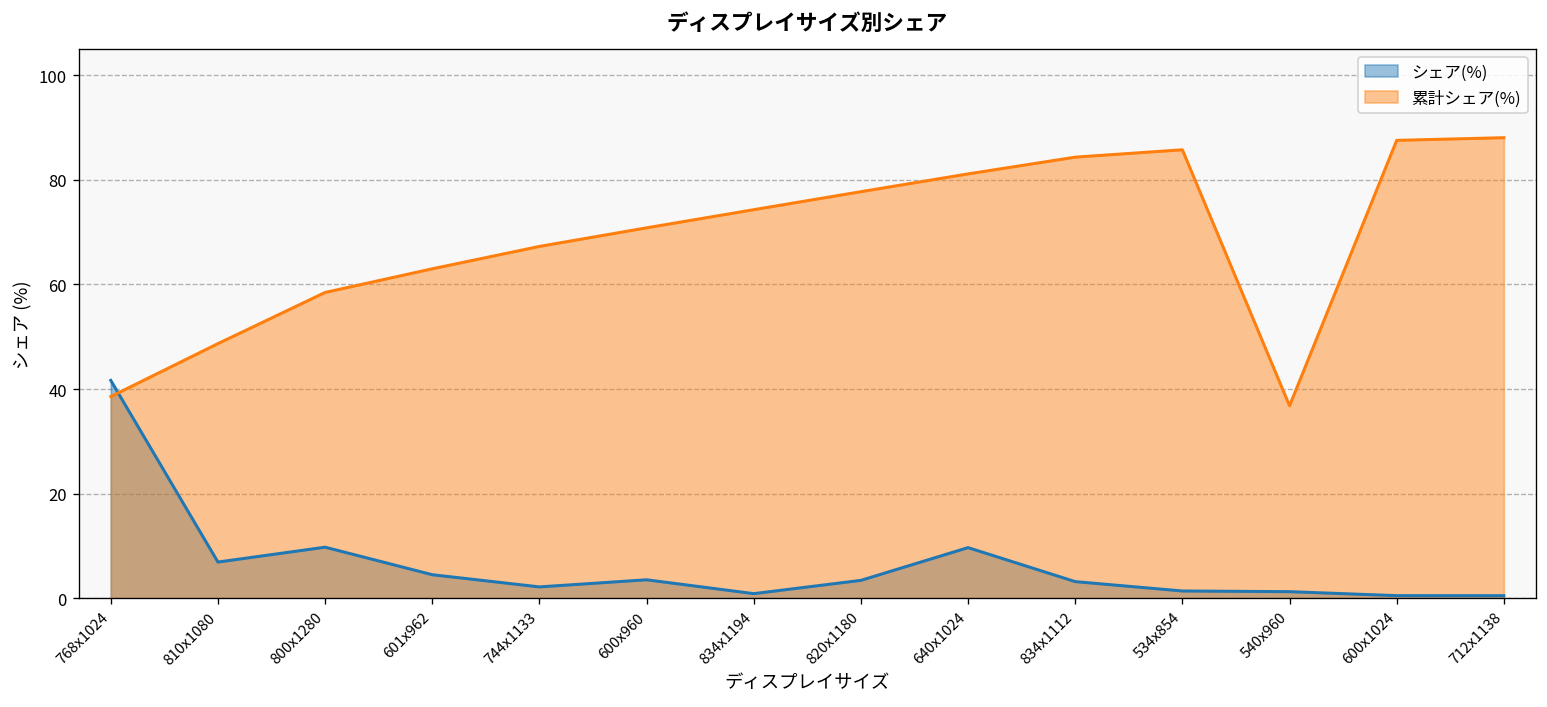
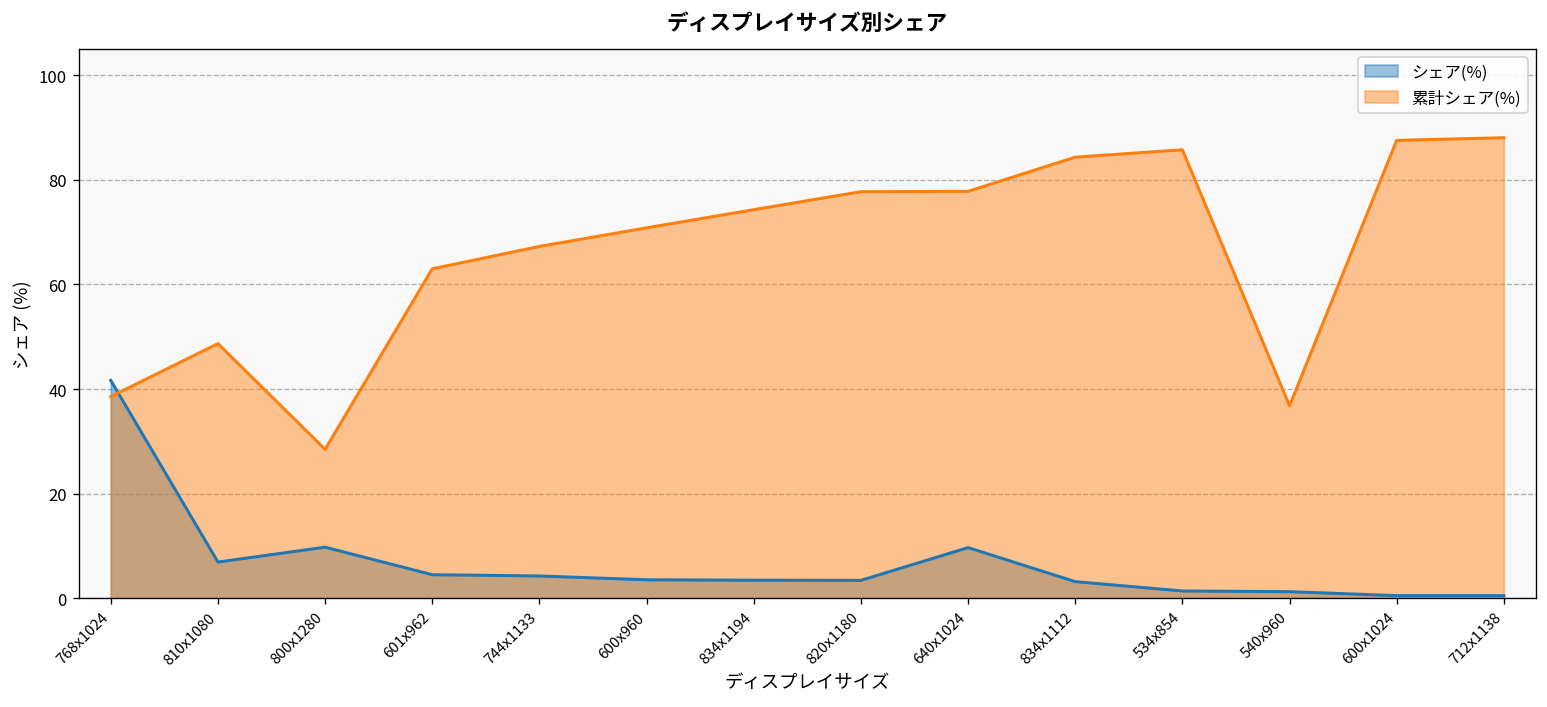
  {
    "シェア(%)": {
      "768x1024": 42,
      "810x1080": 7,
      "800x1280": 10,
      "601x962": 5,
-     "744x1133": 2,
+     "744x1133": 4,
      "600x960": 4,
-     "834x1194": 1,
+     "834x1194": 3,
      "820x1180": 3,
      "640x1024": 10,
      "834x1112": 3,
      "534x854": 1,
      "540x960": 1,
      "600x1024": 1,
      "712x1138": 1
    },
    "累計シェア(%)": {
      "768x1024": 39,
      "810x1080": 49,
-     "800x1280": 58,
+     "800x1280": 28,
      "601x962": 63,
      "744x1133": 67,
      "600x960": 71,
      "834x1194": 74,
      "820x1180": 78,
-     "640x1024": 81,
+     "640x1024": 78,
      "834x1112": 84,
      "534x854": 86,
      "540x960": 37,
      "600x1024": 88,
      "712x1138": 88
    }
  }
